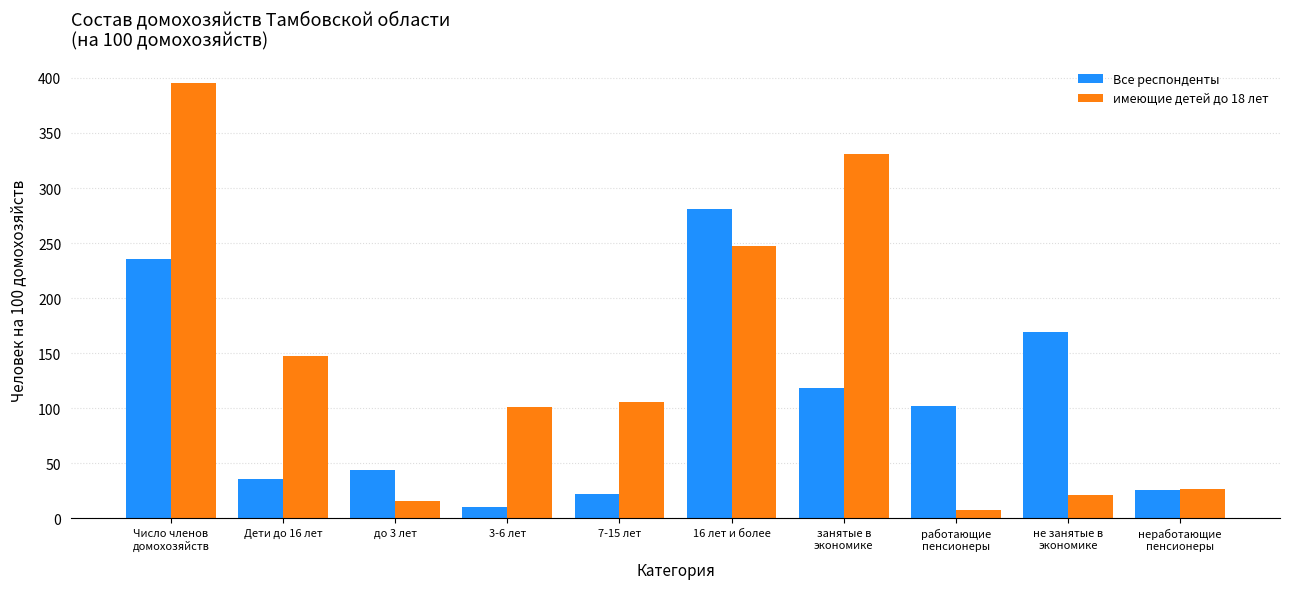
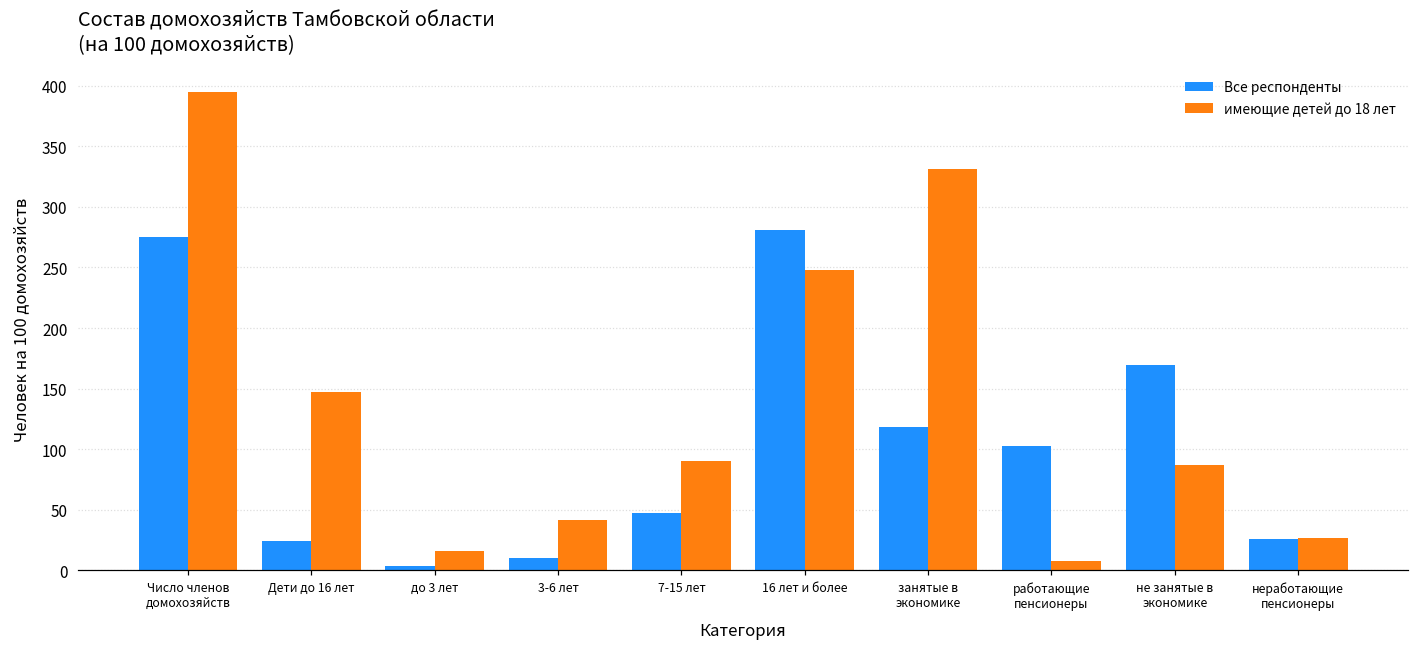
  {
    "Все респонденты": {
-     "Число членов домохозяйств": 236,
-     "Дети до 16 лет": 36,
-     "до 3 лет": 44,
+     "Число членов домохозяйств": 275,
+     "Дети до 16 лет": 24,
+     "до 3 лет": 4,
      "3-6 лет": 10,
-     "7-15 лет": 22,
+     "7-15 лет": 47,
      "16 лет и более": 281,
      "занятые в экономике": 119,
      "работающие пенсионеры": 102,
      "не занятые в экономике": 170,
      "неработающие пенсионеры": 26
    },
    "имеющие детей до 18 лет": {
      "Число членов домохозяйств": 395,
      "Дети до 16 лет": 147,
      "до 3 лет": 16,
-     "3-6 лет": 101,
-     "7-15 лет": 105,
+     "3-6 лет": 42,
+     "7-15 лет": 90,
      "16 лет и более": 248,
      "занятые в экономике": 331,
      "работающие пенсионеры": 8,
-     "не занятые в экономике": 22,
+     "не занятые в экономике": 87,
      "неработающие пенсионеры": 27
    }
  }
